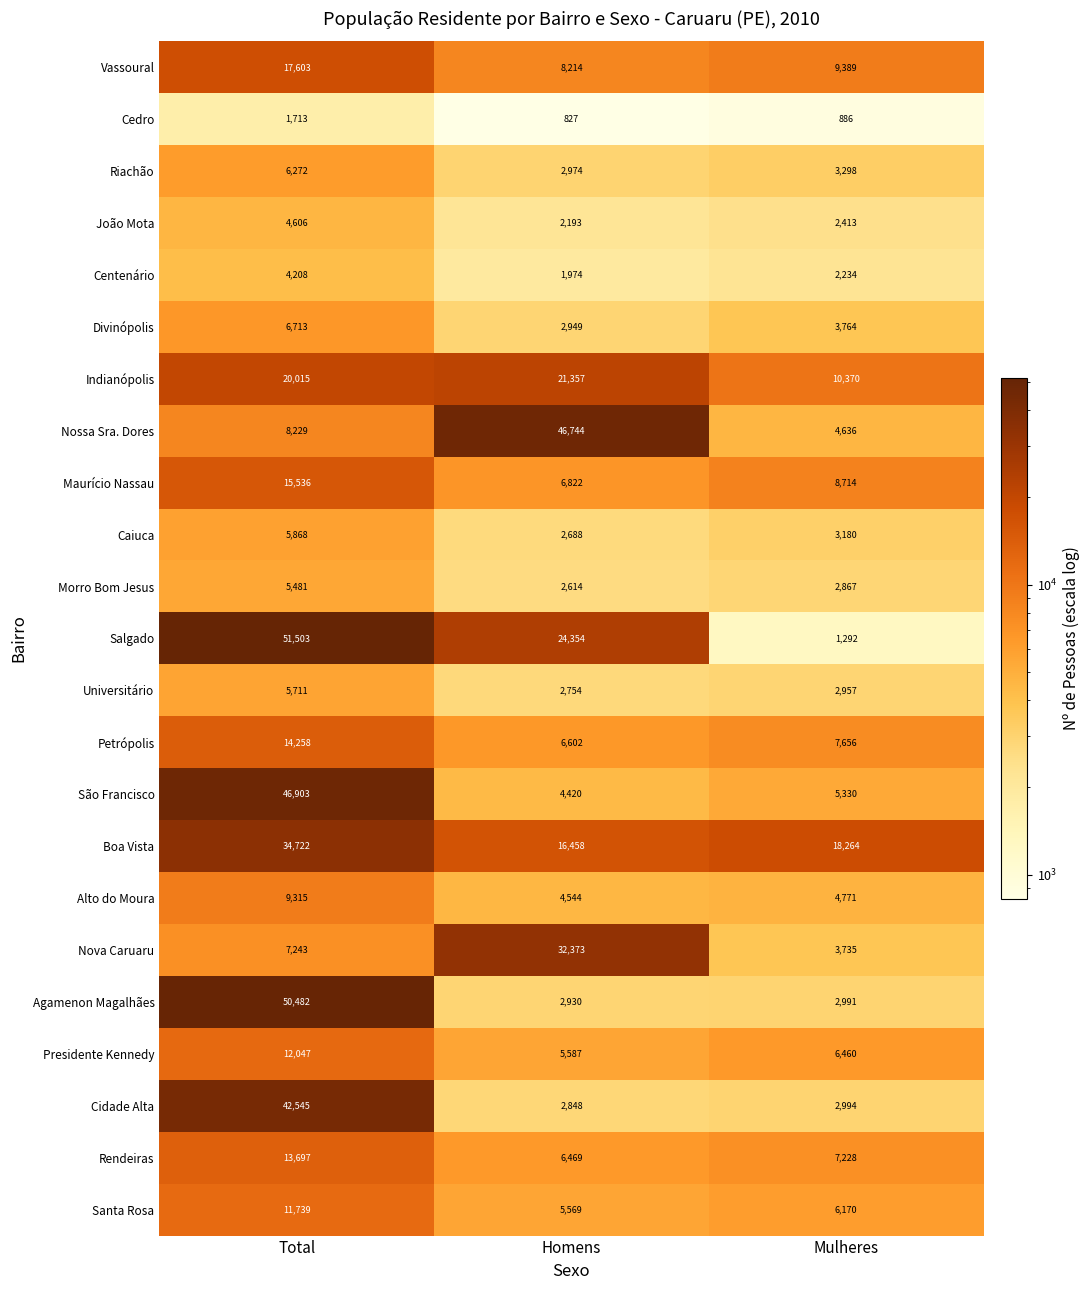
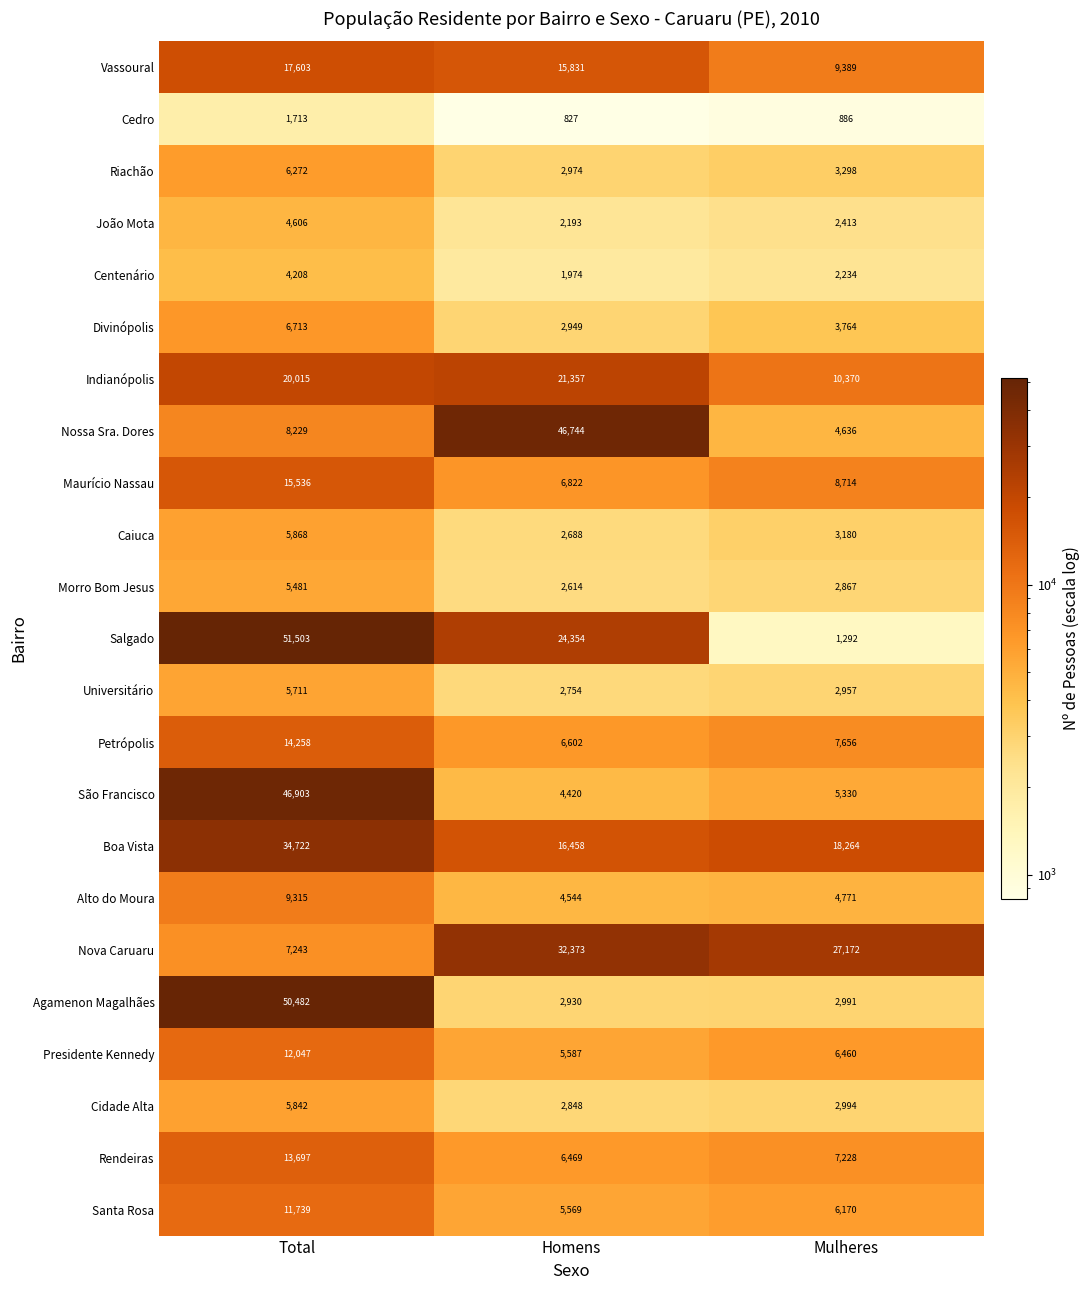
  {
    "Vassoural": {
      "Total": "17,603",
-     "Homens": "8,214",
+     "Homens": "15,831",
      "Mulheres": "9,389"
    },
    "Cedro": {
      "Total": "1,713",
      "Homens": "827",
      "Mulheres": "886"
    },
    "Riachão": {
      "Total": "6,272",
      "Homens": "2,974",
      "Mulheres": "3,298"
    },
    "João Mota": {
      "Total": "4,606",
      "Homens": "2,193",
      "Mulheres": "2,413"
    },
    "Centenário": {
      "Total": "4,208",
      "Homens": "1,974",
      "Mulheres": "2,234"
    },
    "Divinópolis": {
      "Total": "6,713",
      "Homens": "2,949",
      "Mulheres": "3,764"
    },
    "Indianópolis": {
      "Total": "20,015",
      "Homens": "21,357",
      "Mulheres": "10,370"
    },
    "Nossa Sra. Dores": {
      "Total": "8,229",
      "Homens": "46,744",
      "Mulheres": "4,636"
    },
    "Maurício Nassau": {
      "Total": "15,536",
      "Homens": "6,822",
      "Mulheres": "8,714"
    },
    "Caiuca": {
      "Total": "5,868",
      "Homens": "2,688",
      "Mulheres": "3,180"
    },
    "Morro Bom Jesus": {
      "Total": "5,481",
      "Homens": "2,614",
      "Mulheres": "2,867"
    },
    "Salgado": {
      "Total": "51,503",
      "Homens": "24,354",
      "Mulheres": "1,292"
    },
    "Universitário": {
      "Total": "5,711",
      "Homens": "2,754",
      "Mulheres": "2,957"
    },
    "Petrópolis": {
      "Total": "14,258",
      "Homens": "6,602",
      "Mulheres": "7,656"
    },
    "São Francisco": {
      "Total": "46,903",
      "Homens": "4,420",
      "Mulheres": "5,330"
    },
    "Boa Vista": {
      "Total": "34,722",
      "Homens": "16,458",
      "Mulheres": "18,264"
    },
    "Alto do Moura": {
      "Total": "9,315",
      "Homens": "4,544",
      "Mulheres": "4,771"
    },
    "Nova Caruaru": {
      "Total": "7,243",
      "Homens": "32,373",
-     "Mulheres": "3,735"
+     "Mulheres": "27,172"
    },
    "Agamenon Magalhães": {
      "Total": "50,482",
      "Homens": "2,930",
      "Mulheres": "2,991"
    },
    "Presidente Kennedy": {
      "Total": "12,047",
      "Homens": "5,587",
      "Mulheres": "6,460"
    },
    "Cidade Alta": {
-     "Total": "42,545",
+     "Total": "5,842",
      "Homens": "2,848",
      "Mulheres": "2,994"
    },
    "Rendeiras": {
      "Total": "13,697",
      "Homens": "6,469",
      "Mulheres": "7,228"
    },
    "Santa Rosa": {
      "Total": "11,739",
      "Homens": "5,569",
      "Mulheres": "6,170"
    }
  }
